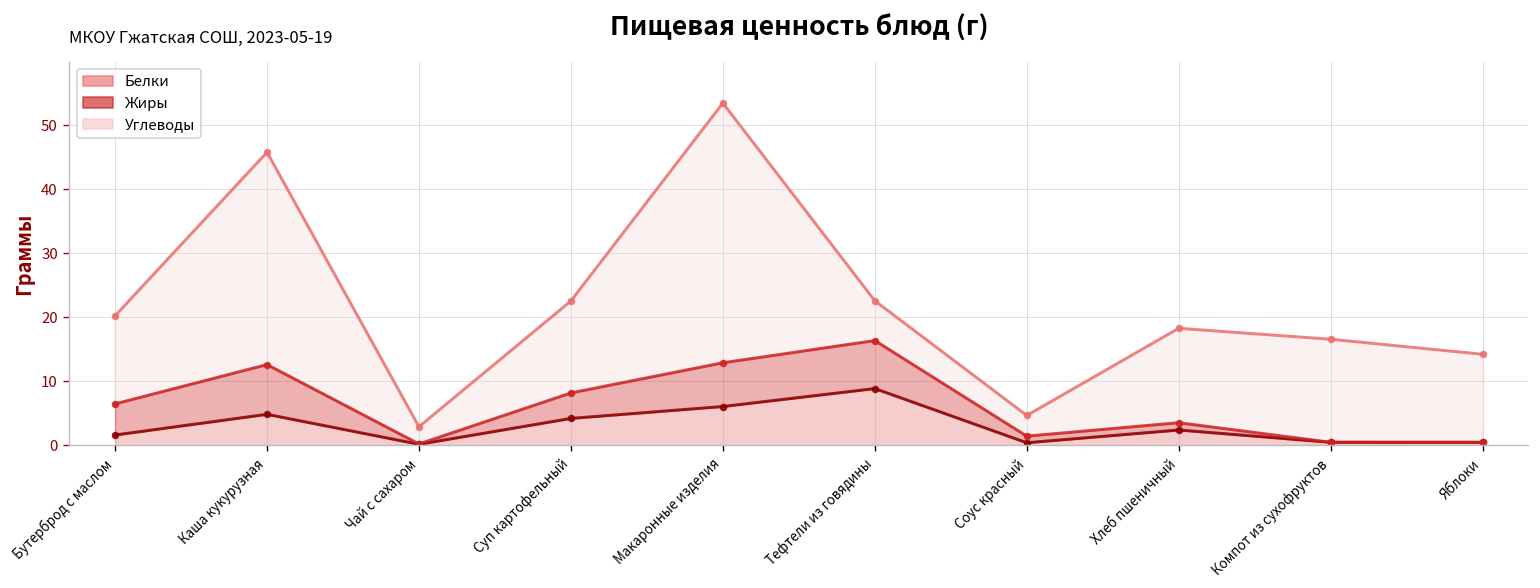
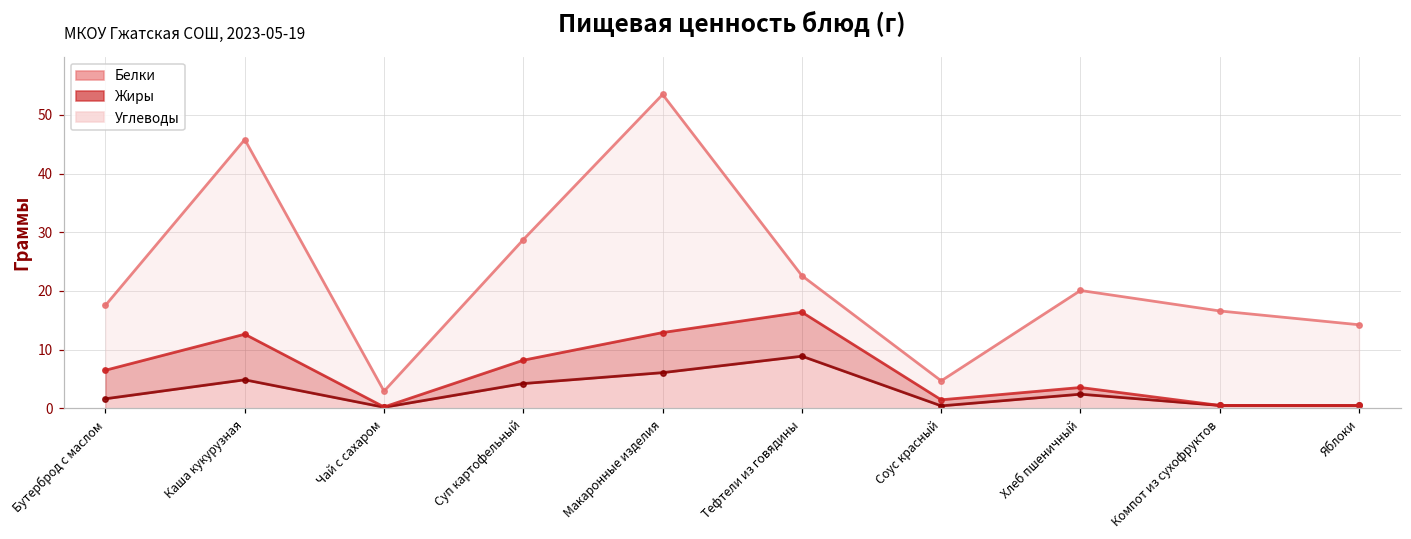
  {
    "Углеводы": {
-     "Бутерброд с маслом": 14,
+     "Бутерброд с маслом": 11,
      "Каша кукурузная": 33,
      "Чай с сахаром": 3,
-     "Суп картофельный": 14,
+     "Суп картофельный": 21,
      "Макаронные изделия": 41,
      "Тефтели из говядины": 6,
      "Соус красный": 3,
-     "Хлеб пшеничный": 15,
+     "Хлеб пшеничный": 17,
      "Компот из сухофруктов": 16,
      "Яблоки": 14
    }
  }
